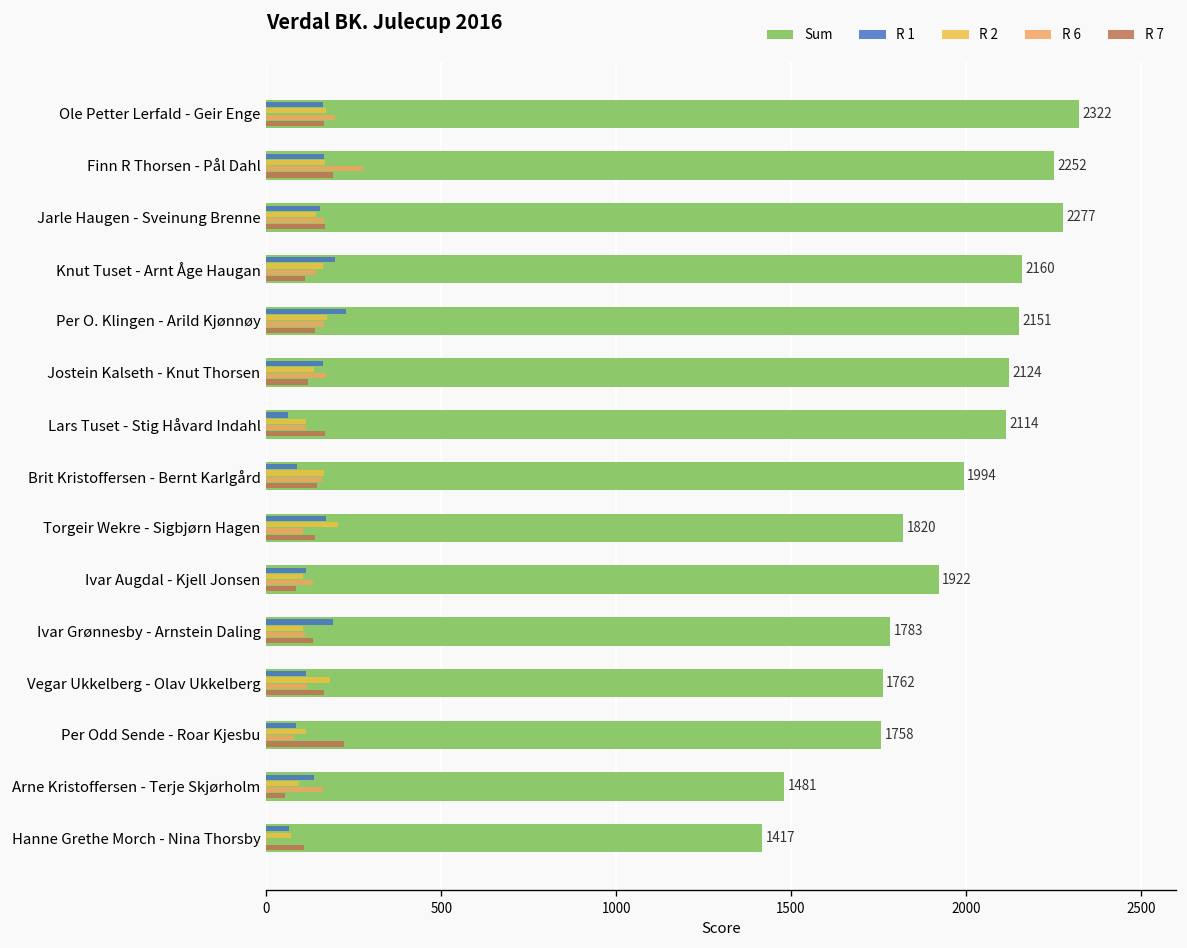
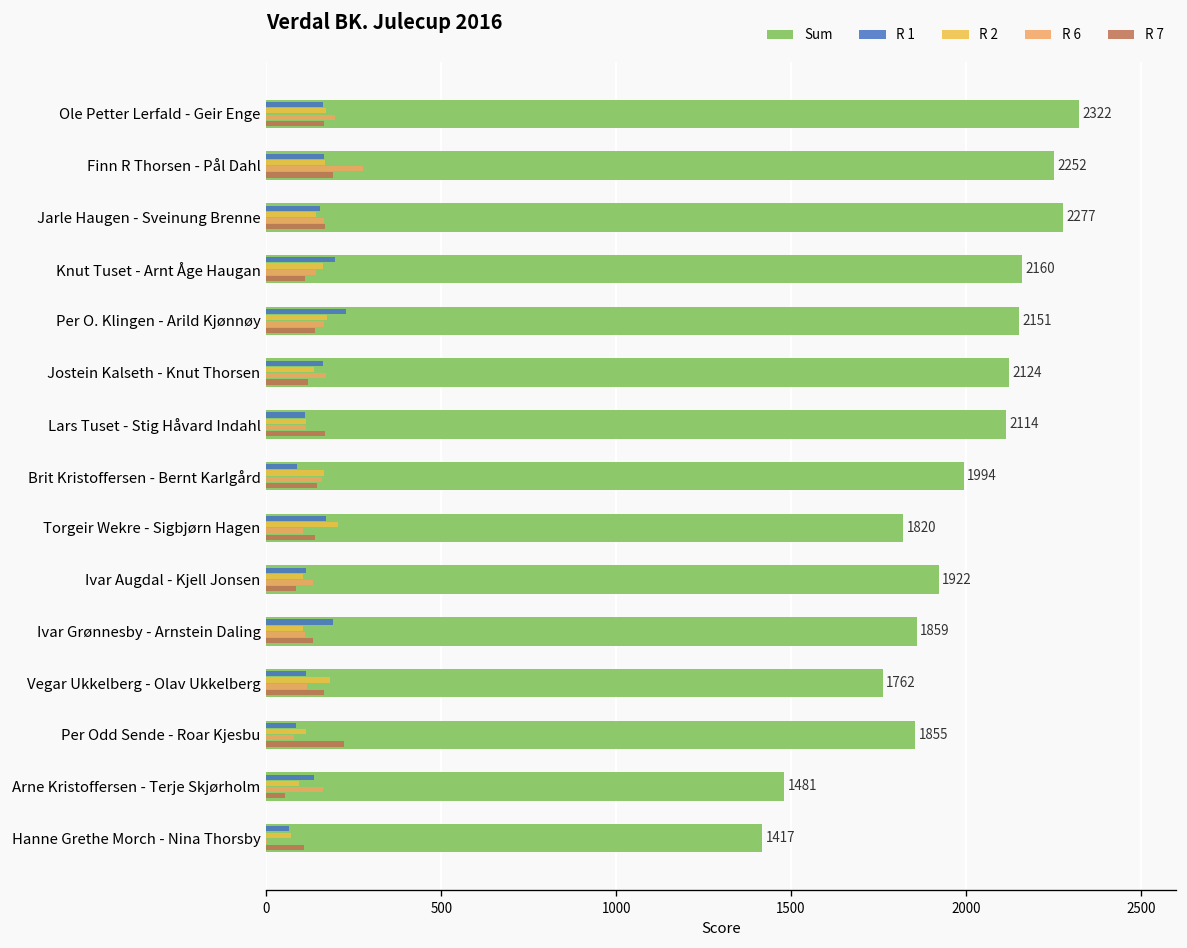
  {
    "Sum": {
      "Ole Petter Lerfald - Geir Enge": 2322,
      "Finn R Thorsen - Pål Dahl": 2252,
      "Jarle Haugen - Sveinung Brenne": 2277,
      "Knut Tuset - Arnt Åge Haugan": 2160,
      "Per O. Klingen - Arild Kjønnøy": 2151,
      "Jostein Kalseth - Knut Thorsen": 2124,
      "Lars Tuset - Stig Håvard Indahl": 2114,
      "Brit Kristoffersen - Bernt Karlgård": 1994,
      "Torgeir Wekre - Sigbjørn Hagen": 1820,
      "Ivar Augdal - Kjell Jonsen": 1922,
-     "Ivar Grønnesby - Arnstein Daling": 1783,
+     "Ivar Grønnesby - Arnstein Daling": 1859,
      "Vegar Ukkelberg - Olav Ukkelberg": 1762,
-     "Per Odd Sende - Roar Kjesbu": 1758,
+     "Per Odd Sende - Roar Kjesbu": 1855,
      "Arne Kristoffersen - Terje Skjørholm": 1481,
      "Hanne Grethe Morch - Nina Thorsby": 1417
    },
    "R 1": {
-     "Lars Tuset - Stig Håvard Indahl": 60
+     "Lars Tuset - Stig Håvard Indahl": 110
    }
  }
